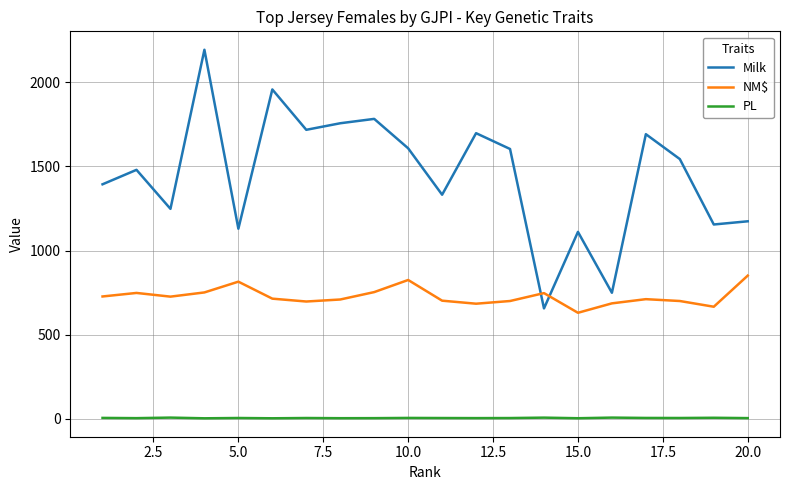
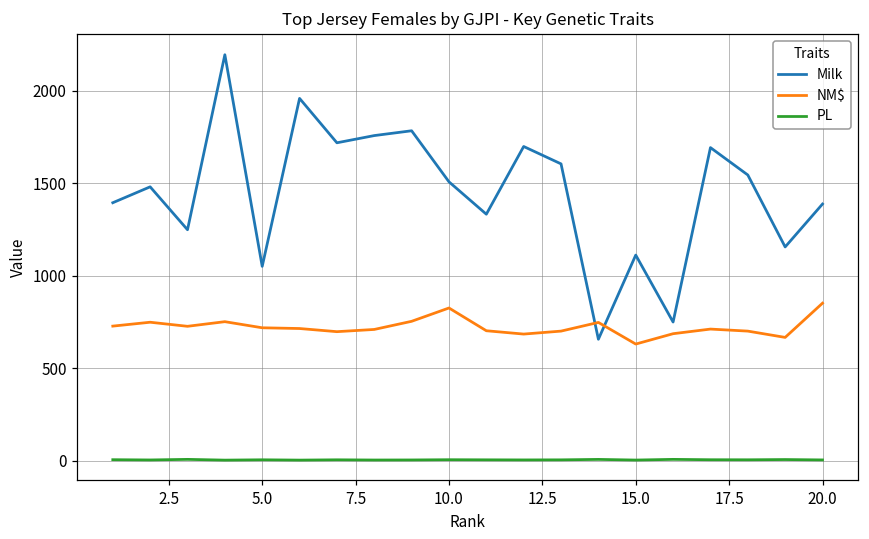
  {
    "Milk": {
-     "5.0": 1130,
-     "10.0": 1610,
+     "5.0": 1050,
+     "10.0": 1510,
      "15.0": 1110,
-     "20.0": 1170
+     "20.0": 1390
    },
    "NM$": {
-     "5.0": 820,
+     "5.0": 720,
      "10.0": 830,
      "15.0": 630,
      "20.0": 850
    },
    "PL": {
      "5.0": 0,
      "10.0": 0,
      "15.0": 0,
      "20.0": 0
    }
  }
